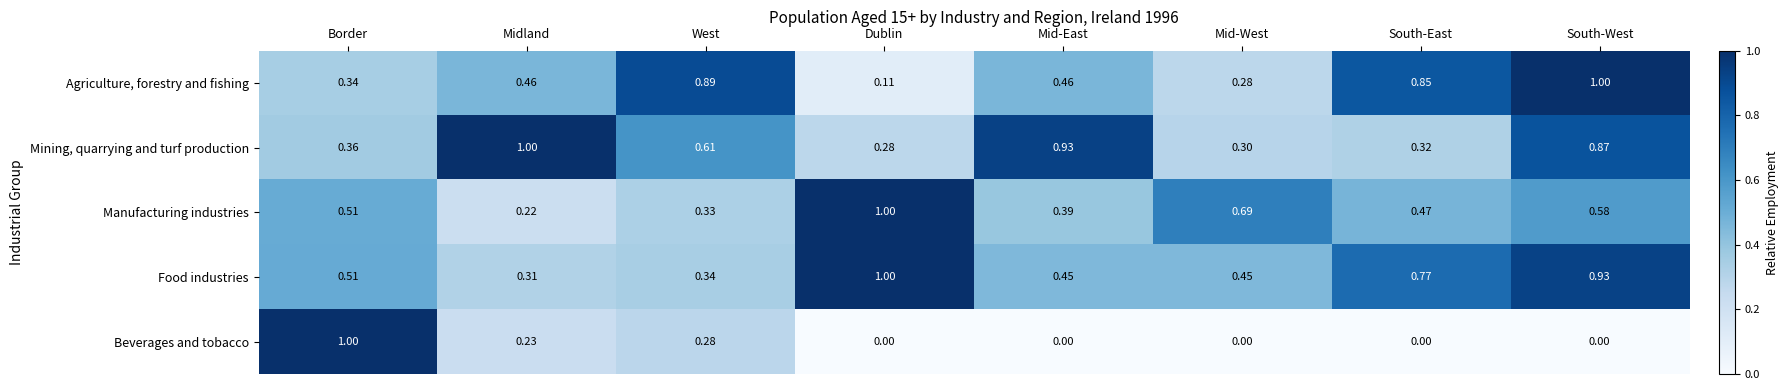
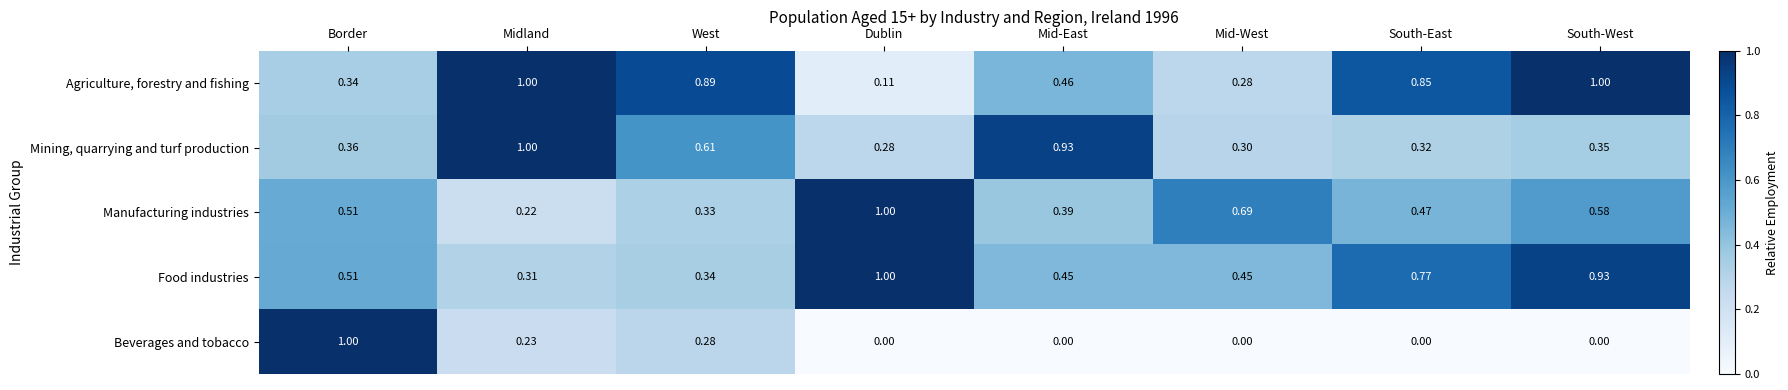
  {
    "Agriculture, forestry and fishing": {
      "Border": 0.34,
-     "Midland": 0.46,
+     "Midland": 1.00,
      "West": 0.89,
      "Dublin": 0.11,
      "Mid-East": 0.46,
      "Mid-West": 0.28,
      "South-East": 0.85,
      "South-West": 1.00
    },
    "Mining, quarrying and turf production": {
      "Border": 0.36,
      "Midland": 1.00,
      "West": 0.61,
      "Dublin": 0.28,
      "Mid-East": 0.93,
      "Mid-West": 0.30,
      "South-East": 0.32,
-     "South-West": 0.87
+     "South-West": 0.35
    },
    "Manufacturing industries": {
      "Border": 0.51,
      "Midland": 0.22,
      "West": 0.33,
      "Dublin": 1.00,
      "Mid-East": 0.39,
      "Mid-West": 0.69,
      "South-East": 0.47,
      "South-West": 0.58
    },
    "Food industries": {
      "Border": 0.51,
      "Midland": 0.31,
      "West": 0.34,
      "Dublin": 1.00,
      "Mid-East": 0.45,
      "Mid-West": 0.45,
      "South-East": 0.77,
      "South-West": 0.93
    },
    "Beverages and tobacco": {
      "Border": 1.00,
      "Midland": 0.23,
      "West": 0.28,
      "Dublin": 0.00,
      "Mid-East": 0.00,
      "Mid-West": 0.00,
      "South-East": 0.00,
      "South-West": 0.00
    }
  }
